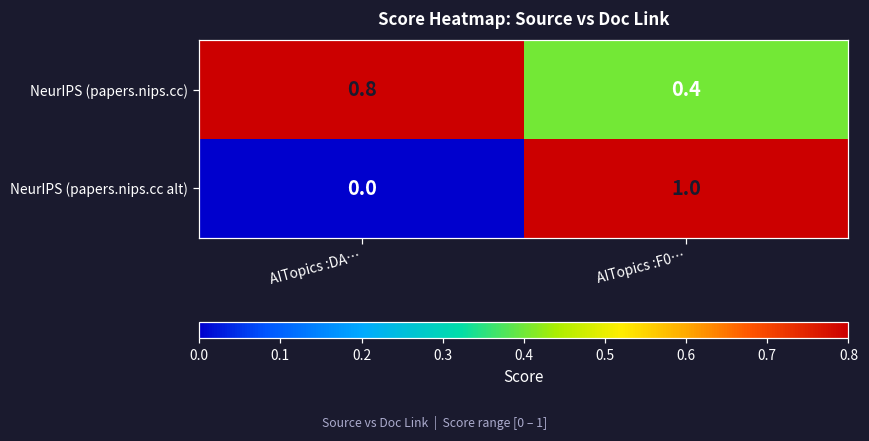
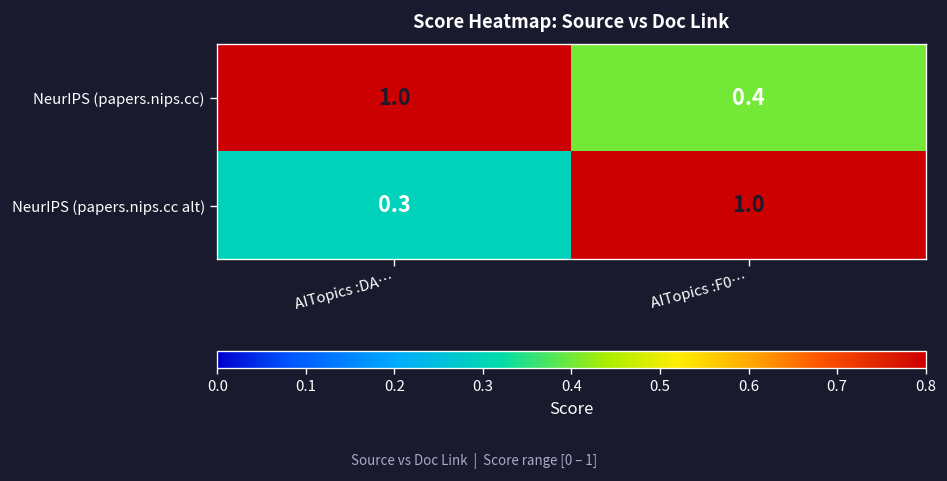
  {
    "NeurIPS (papers.nips.cc)": {
-     "AITopics :DA…": 0.8,
+     "AITopics :DA…": 1.0,
      "AITopics :F0…": 0.4
    },
    "NeurIPS (papers.nips.cc alt)": {
-     "AITopics :DA…": 0.0,
+     "AITopics :DA…": 0.3,
      "AITopics :F0…": 1.0
    }
  }
